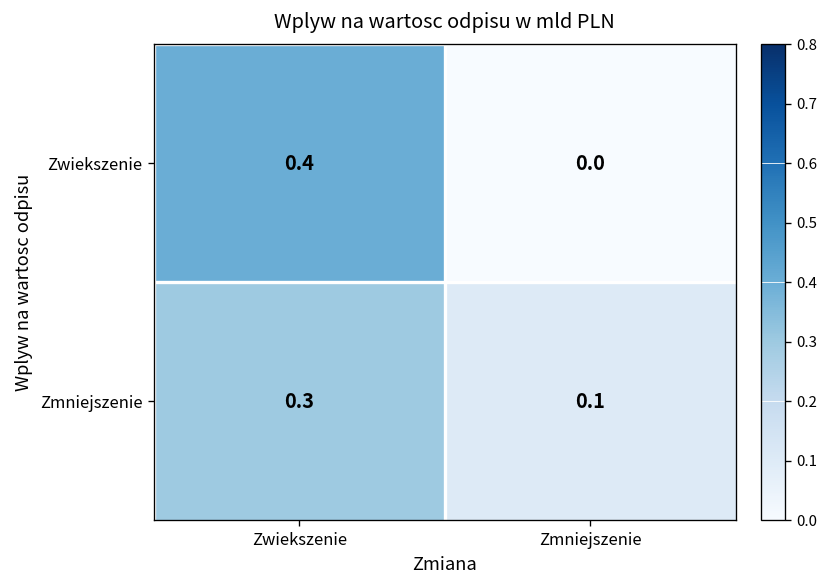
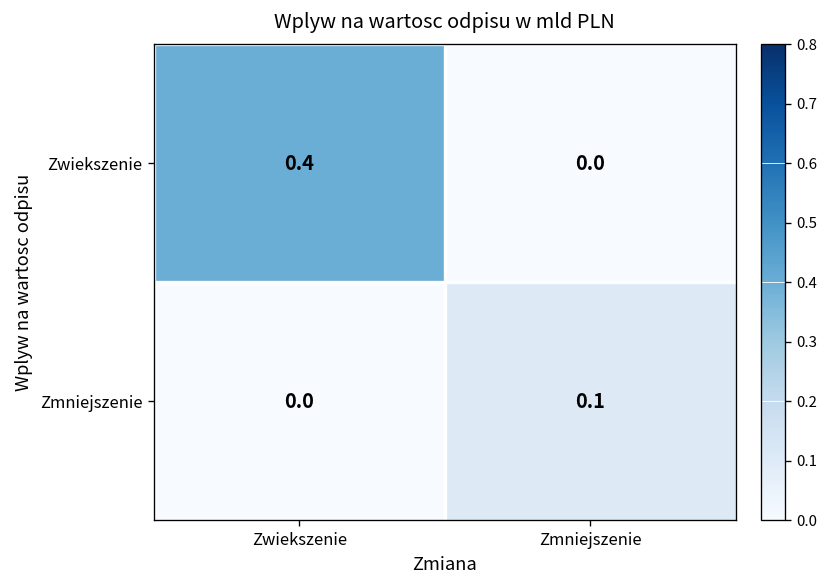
  {
    "Zwiekszenie": {
      "Zwiekszenie": 0.4,
      "Zmniejszenie": 0.0
    },
    "Zmniejszenie": {
-     "Zwiekszenie": 0.3,
+     "Zwiekszenie": 0.0,
      "Zmniejszenie": 0.1
    }
  }
